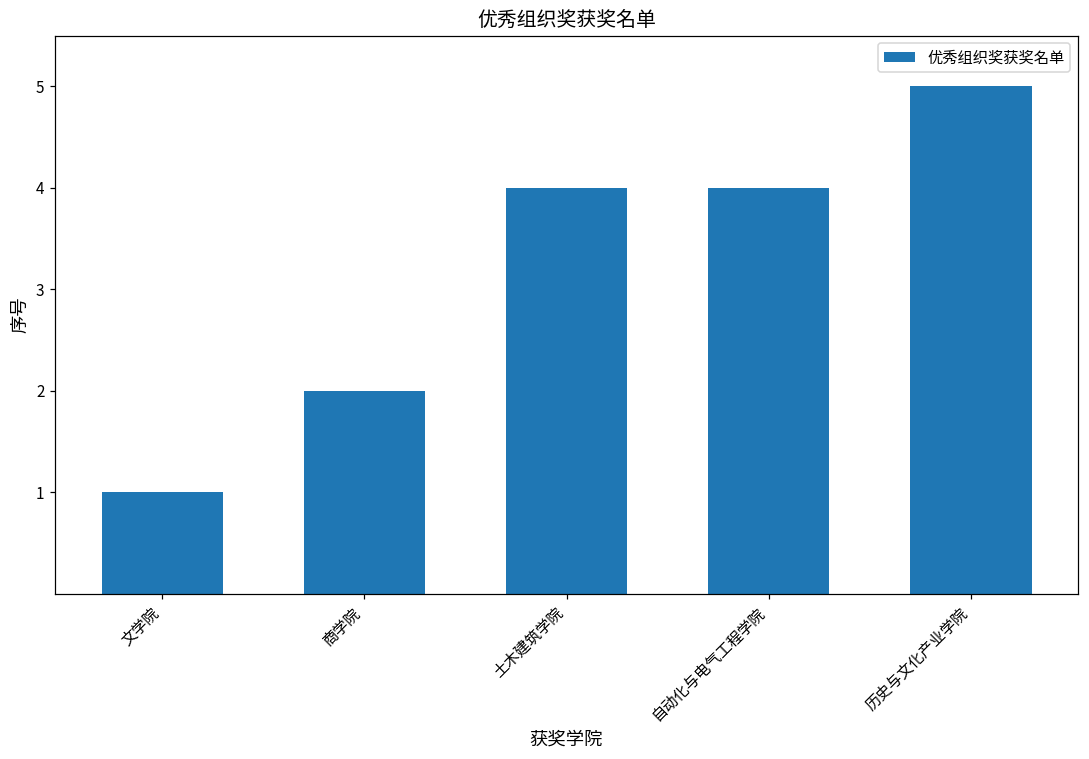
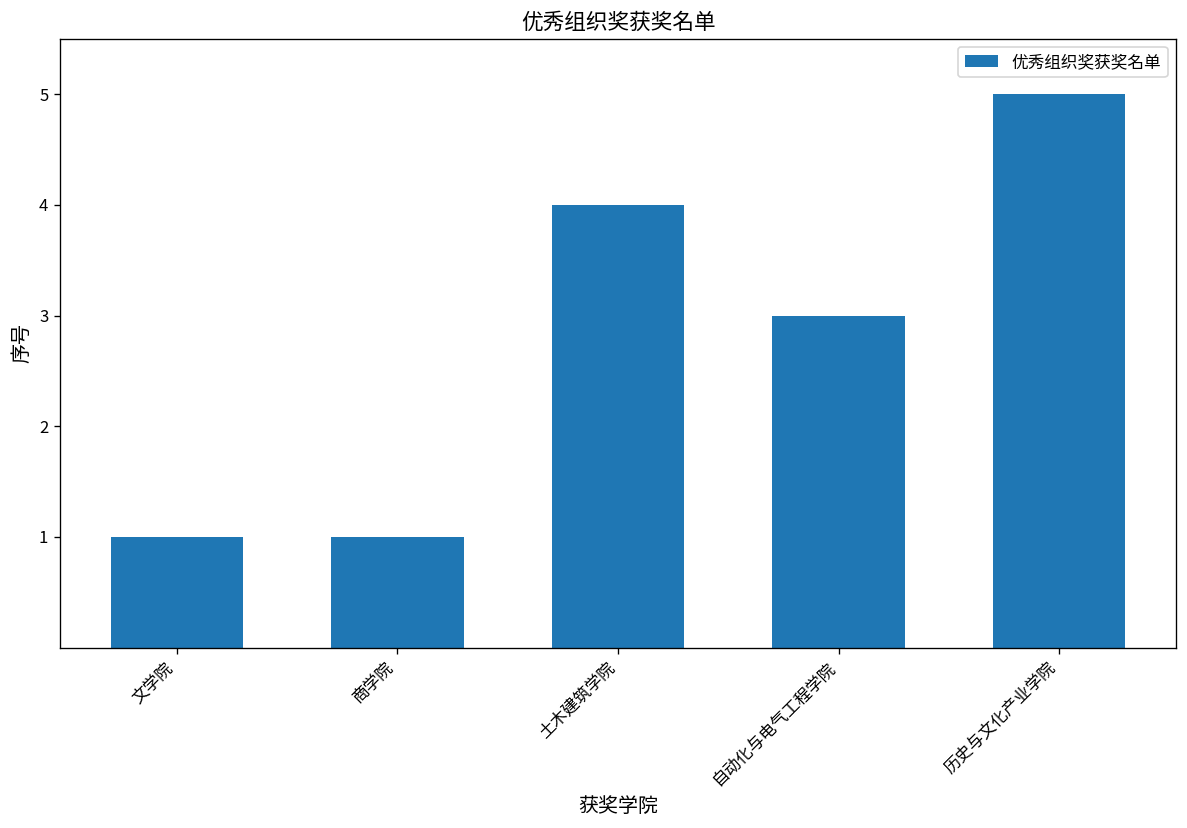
  {
    "文学院": 1,
-   "商学院": 2,
+   "商学院": 1,
    "土木建筑学院": 4,
-   "自动化与电气工程学院": 4,
+   "自动化与电气工程学院": 3,
    "历史与文化产业学院": 5
  }
